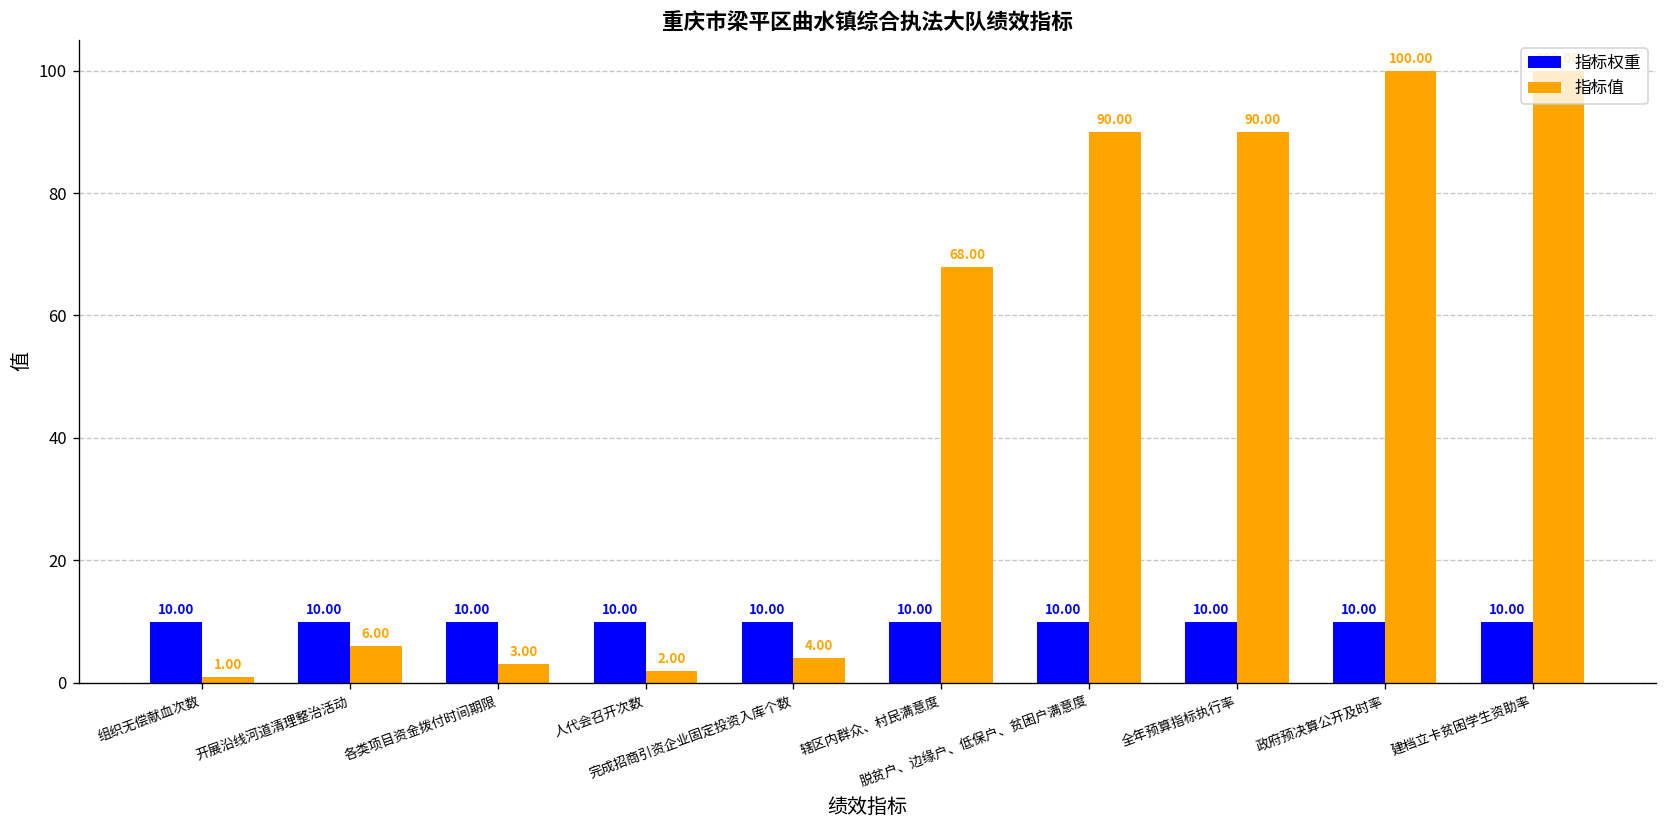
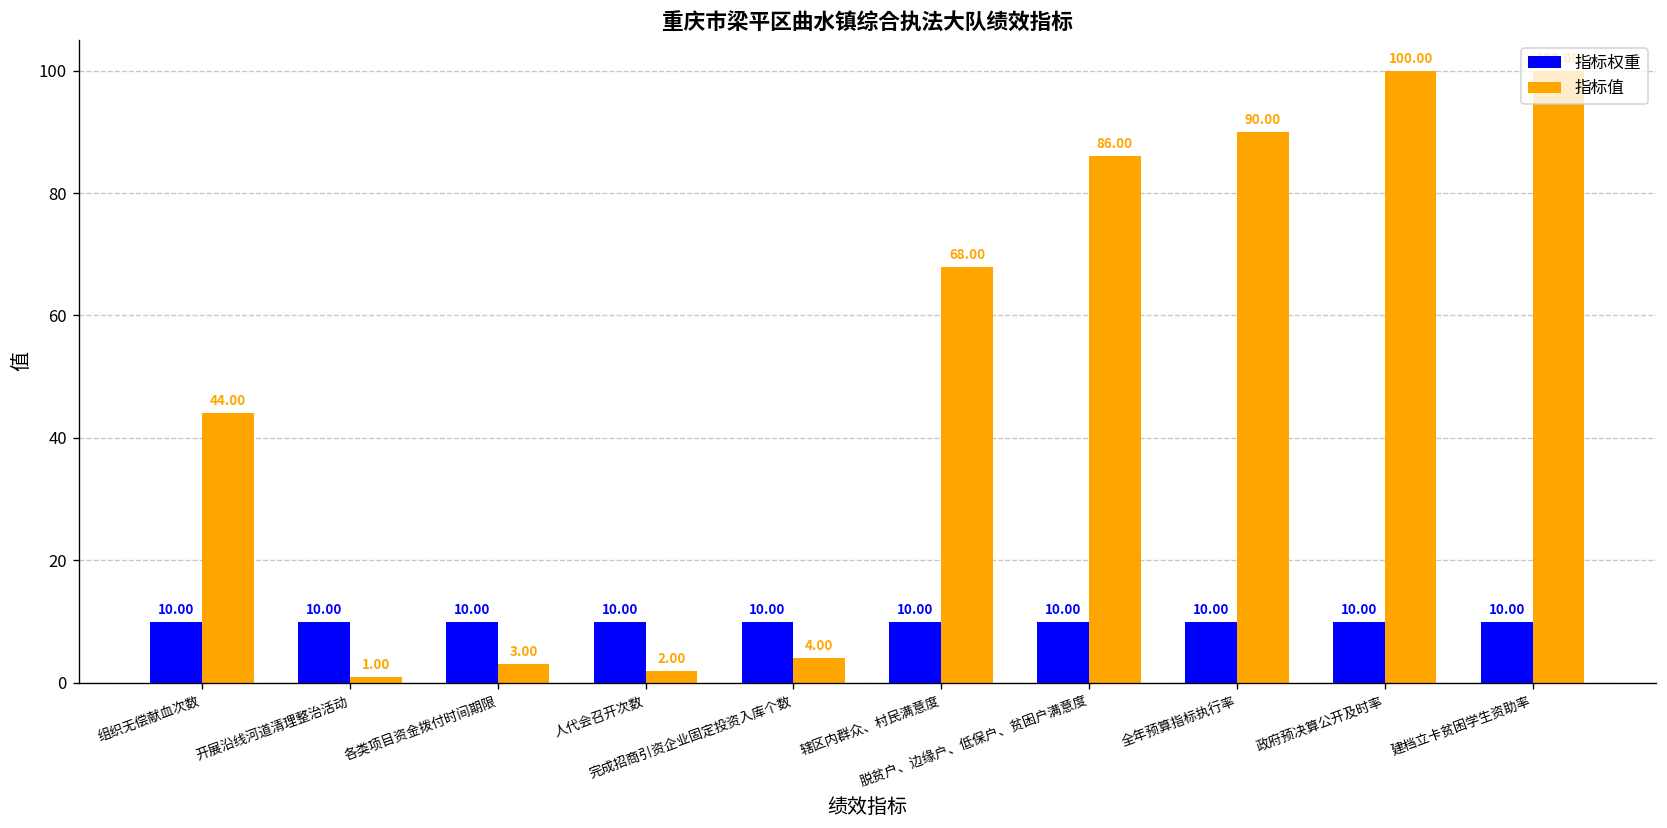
  {
    "指标权重": {
      "组织无偿献血次数": 10.00,
      "开展沿线河道清理整治活动": 10.00,
      "各类项目资金拨付时间期限": 10.00,
      "人代会召开次数": 10.00,
      "完成招商引资企业固定投资入库个数": 10.00,
      "辖区内群众、村民满意度": 10.00,
      "脱贫户、边缘户、低保户、贫困户满意度": 10.00,
      "全年预算指标执行率": 10.00,
      "政府预决算公开及时率": 10.00,
      "建档立卡贫困学生资助率": 10.00
    },
    "指标值": {
-     "组织无偿献血次数": 1.00,
-     "开展沿线河道清理整治活动": 6.00,
+     "组织无偿献血次数": 44.00,
+     "开展沿线河道清理整治活动": 1.00,
      "各类项目资金拨付时间期限": 3.00,
      "人代会召开次数": 2.00,
      "完成招商引资企业固定投资入库个数": 4.00,
      "辖区内群众、村民满意度": 68.00,
-     "脱贫户、边缘户、低保户、贫困户满意度": 90.00,
+     "脱贫户、边缘户、低保户、贫困户满意度": 86.00,
      "全年预算指标执行率": 90.00,
      "政府预决算公开及时率": 100.00
    }
  }
